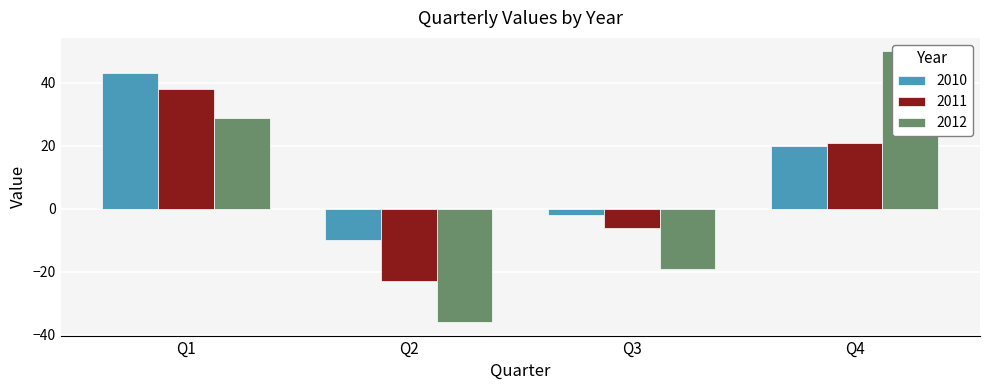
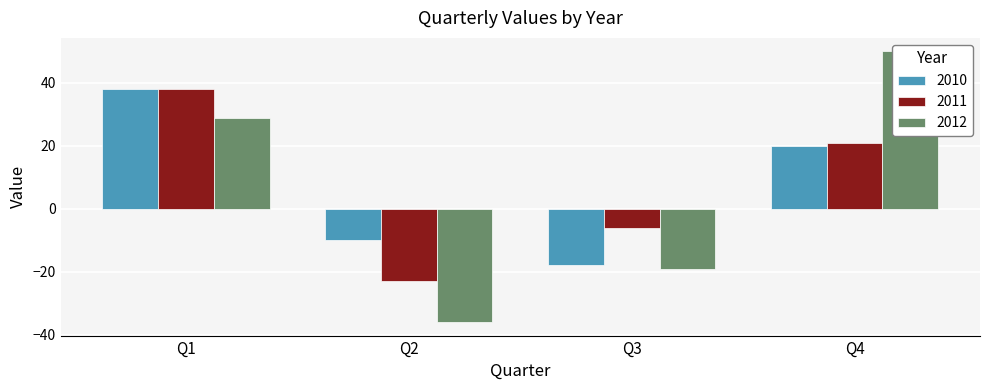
  {
    "2010": {
-     "Q1": 43,
+     "Q1": 38,
      "Q2": -10,
-     "Q3": -2,
+     "Q3": -18,
      "Q4": 20
    },
    "2011": {
      "Q1": 38,
      "Q2": -23,
      "Q3": -6,
      "Q4": 21
    },
    "2012": {
      "Q1": 29,
      "Q2": -36,
      "Q3": -19
    }
  }
